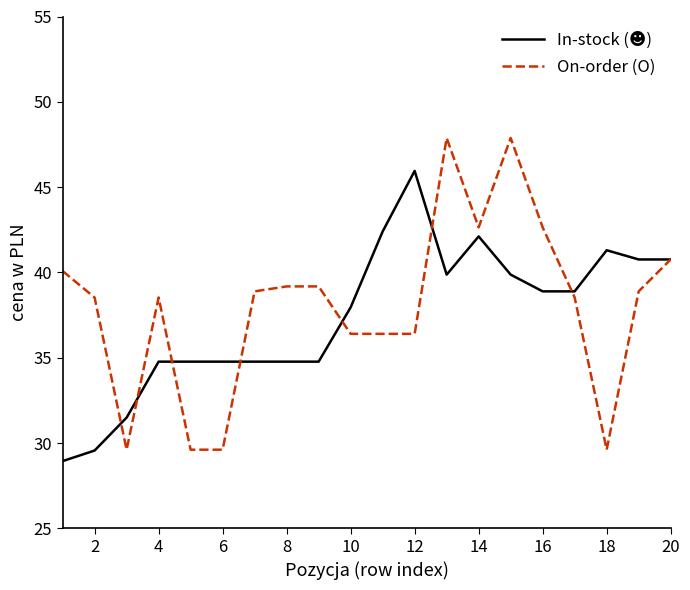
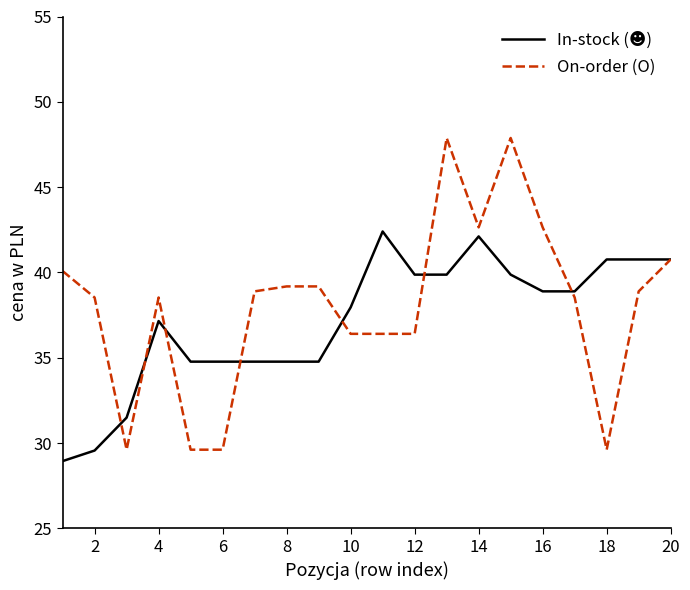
  {
    "In-stock (☻)": {
      "2": 29.6,
-     "4": 34.8,
+     "4": 37.2,
      "6": 34.8,
      "8": 34.8,
      "10": 38.0,
-     "12": 46.0,
+     "12": 39.9,
      "14": 42.1,
      "16": 38.9,
-     "18": 41.3
+     "18": 40.8
    },
    "On-order (O)": {
      "2": 38.5,
      "4": 38.5,
      "6": 29.6,
      "8": 39.2,
      "10": 36.4,
      "12": 36.4,
      "14": 42.6,
      "16": 42.6,
      "18": 29.6
    }
  }
